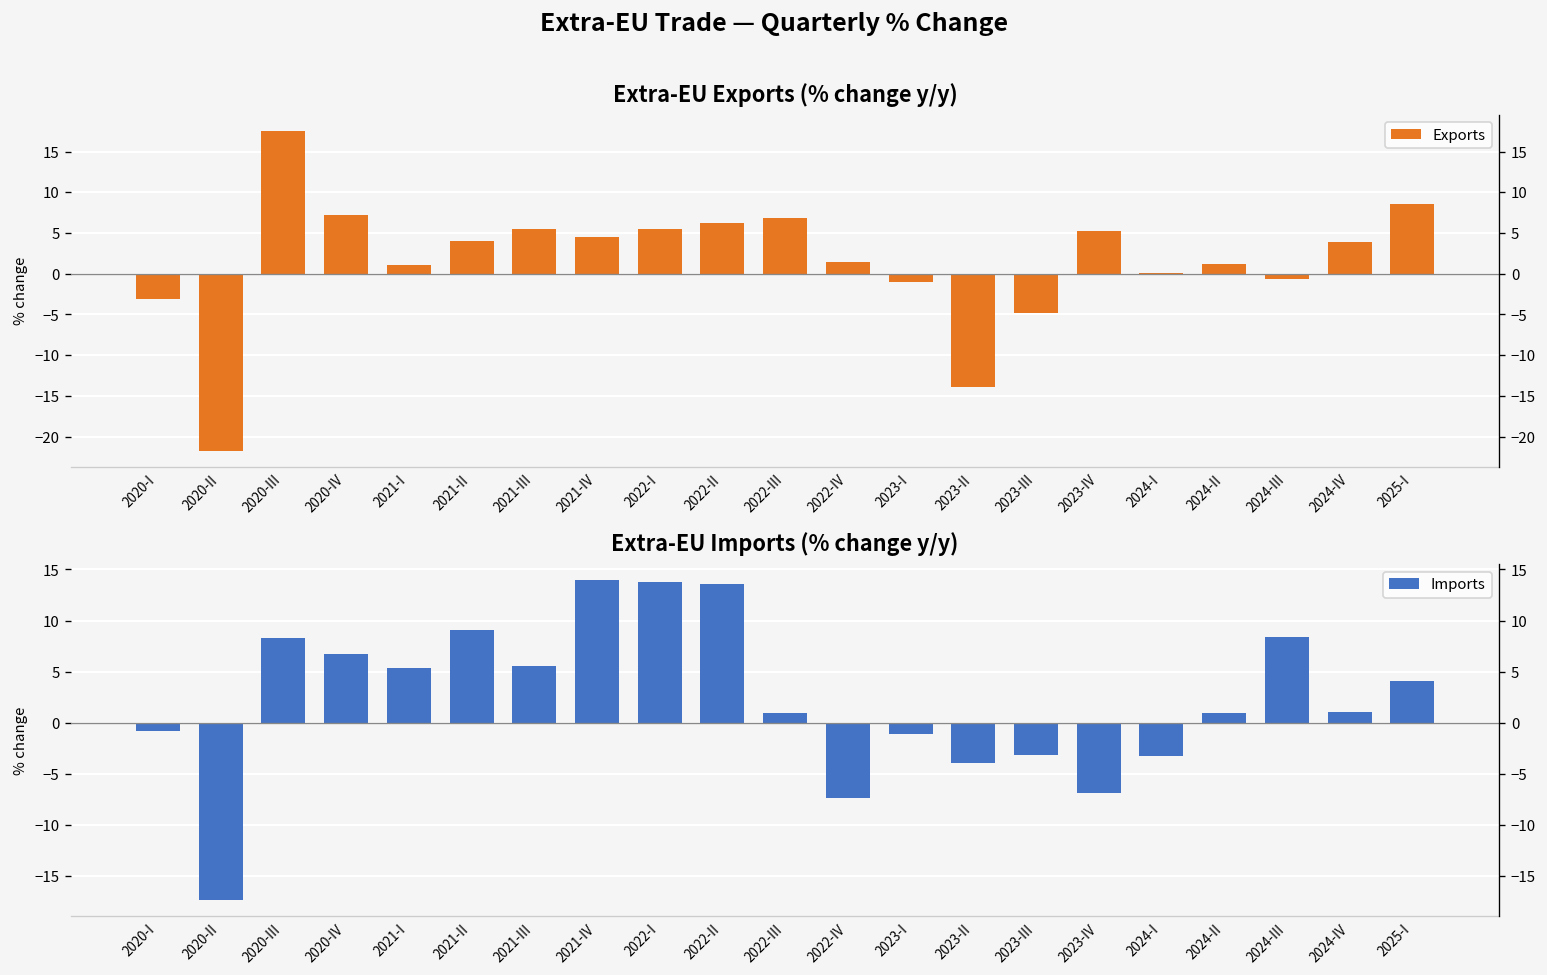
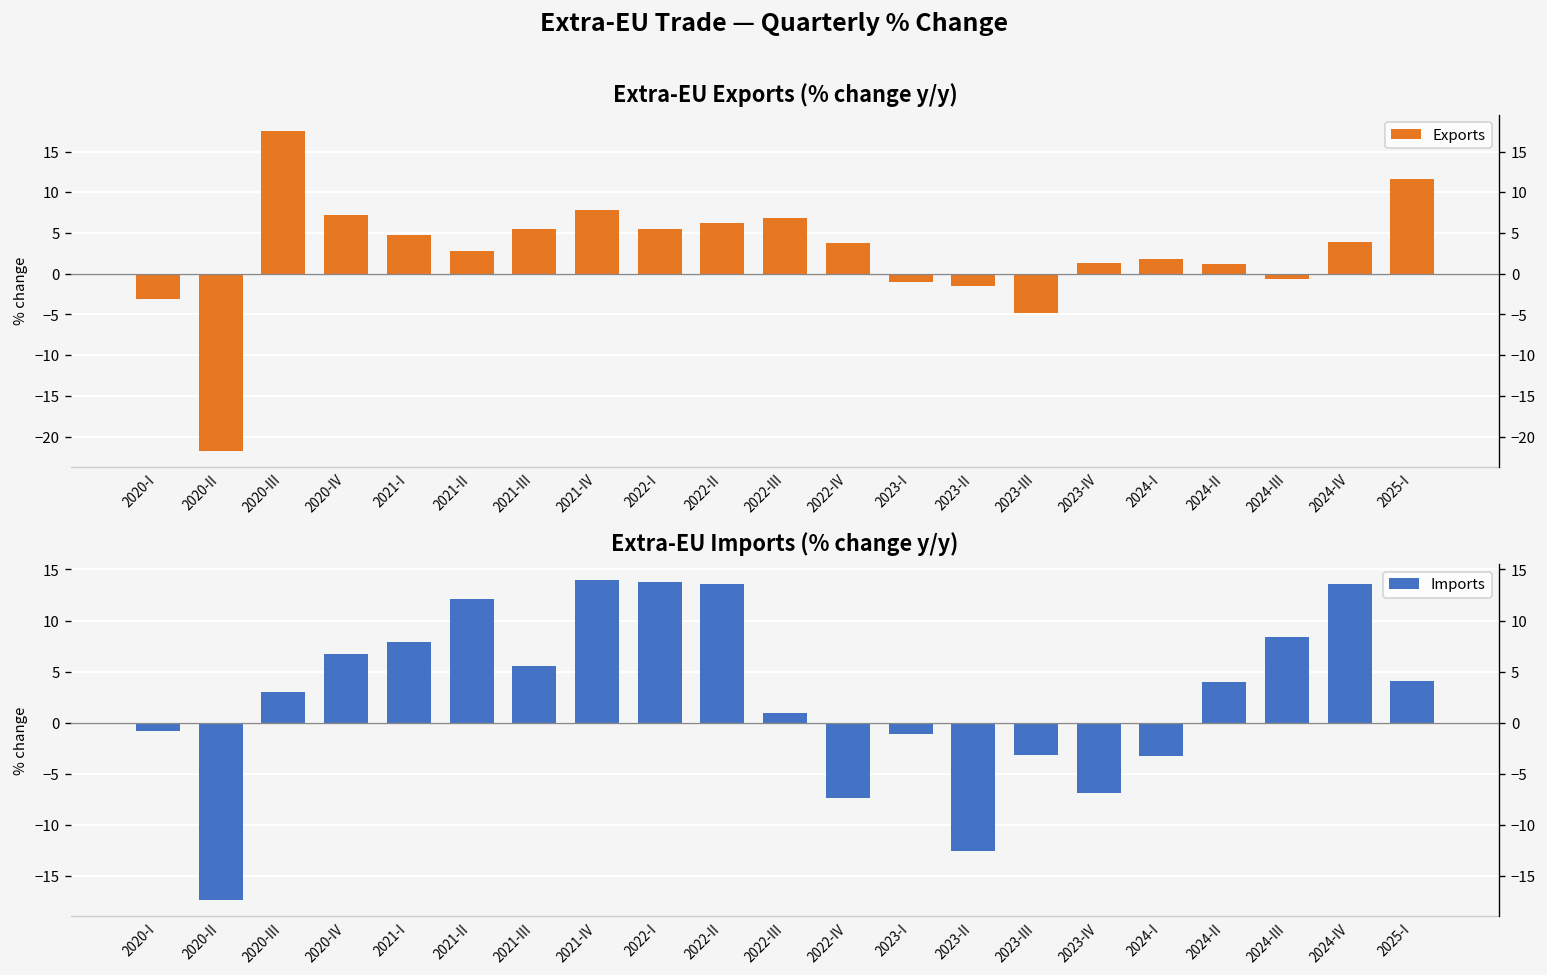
  {
    "Extra-EU Exports (% change y/y)": {
      "2020-I": -3,
      "2020-II": -22,
      "2020-III": 18,
      "2020-IV": 7,
-     "2021-I": 1,
-     "2021-II": 4,
+     "2021-I": 5,
+     "2021-II": 3,
      "2021-III": 6,
-     "2021-IV": 4,
+     "2021-IV": 8,
      "2022-I": 6,
      "2022-II": 6,
      "2022-III": 7,
-     "2022-IV": 1,
+     "2022-IV": 4,
      "2023-I": -1,
-     "2023-II": -14,
+     "2023-II": -2,
      "2023-III": -5,
-     "2023-IV": 5,
-     "2024-I": 0,
+     "2023-IV": 1,
+     "2024-I": 2,
      "2024-II": 1,
      "2024-III": -1,
      "2024-IV": 4,
-     "2025-I": 9
+     "2025-I": 12
    },
    "Extra-EU Imports (% change y/y)": {
      "2020-I": -1,
      "2020-II": -17,
-     "2020-III": 8,
+     "2020-III": 3,
      "2020-IV": 7,
-     "2021-I": 5,
-     "2021-II": 9,
+     "2021-I": 8,
+     "2021-II": 12,
      "2021-III": 6,
      "2021-IV": 14,
      "2022-I": 14,
      "2022-II": 14,
      "2022-III": 1,
      "2022-IV": -7,
      "2023-I": -1,
-     "2023-II": -4,
+     "2023-II": -13,
      "2023-III": -3,
      "2023-IV": -7,
      "2024-I": -3,
-     "2024-II": 1,
+     "2024-II": 4,
      "2024-III": 8,
-     "2024-IV": 1,
+     "2024-IV": 14,
      "2025-I": 4
    }
  }
